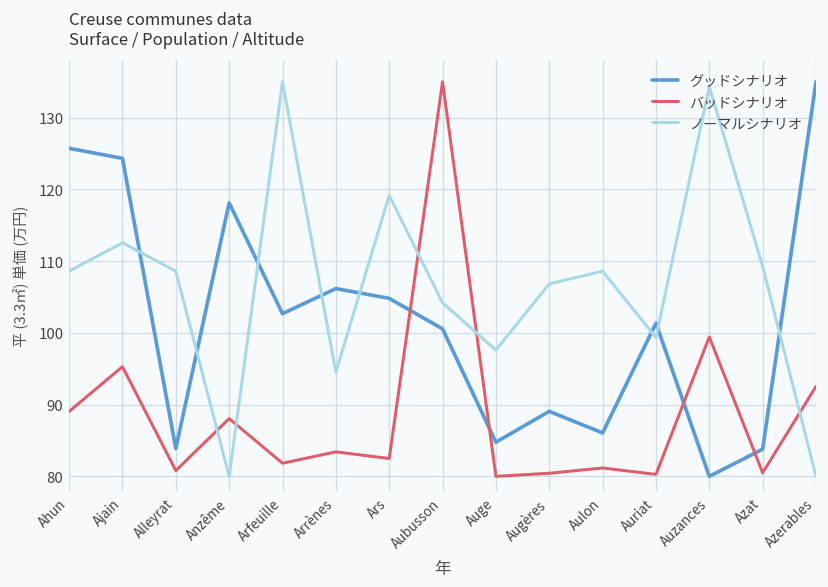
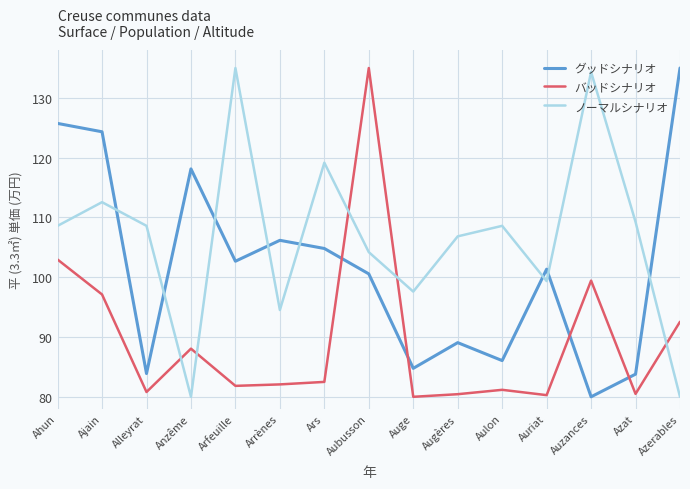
  {
    "グッドシナリオ": {
      "Ahun": 126,
      "Ajain": 124,
      "Alleyrat": 84,
      "Anzême": 118,
      "Arfeuille": 103,
      "Arrènes": 106,
      "Ars": 105,
      "Aubusson": 101,
      "Auge": 85,
      "Augères": 89,
      "Aulon": 86,
      "Auriat": 101,
      "Auzances": 80,
      "Azat": 84,
      "Azerables": 135
    },
    "バッドシナリオ": {
-     "Ahun": 89,
-     "Ajain": 95,
+     "Ahun": 103,
+     "Ajain": 97,
      "Alleyrat": 81,
      "Anzême": 88,
      "Arfeuille": 82,
-     "Arrènes": 83,
+     "Arrènes": 82,
      "Ars": 82,
      "Aubusson": 135,
      "Auge": 80,
      "Augères": 80,
      "Aulon": 81,
      "Auriat": 80,
      "Auzances": 99,
      "Azat": 80,
      "Azerables": 93
    },
    "ノーマルシナリオ": {
      "Ahun": 109,
      "Ajain": 113,
      "Alleyrat": 109,
      "Anzême": 80,
      "Arfeuille": 135,
      "Arrènes": 95,
      "Ars": 119,
      "Aubusson": 104,
      "Auge": 98,
      "Augères": 107,
      "Aulon": 109,
      "Auriat": 99,
      "Auzances": 134,
      "Azat": 109,
      "Azerables": 80
    }
  }
